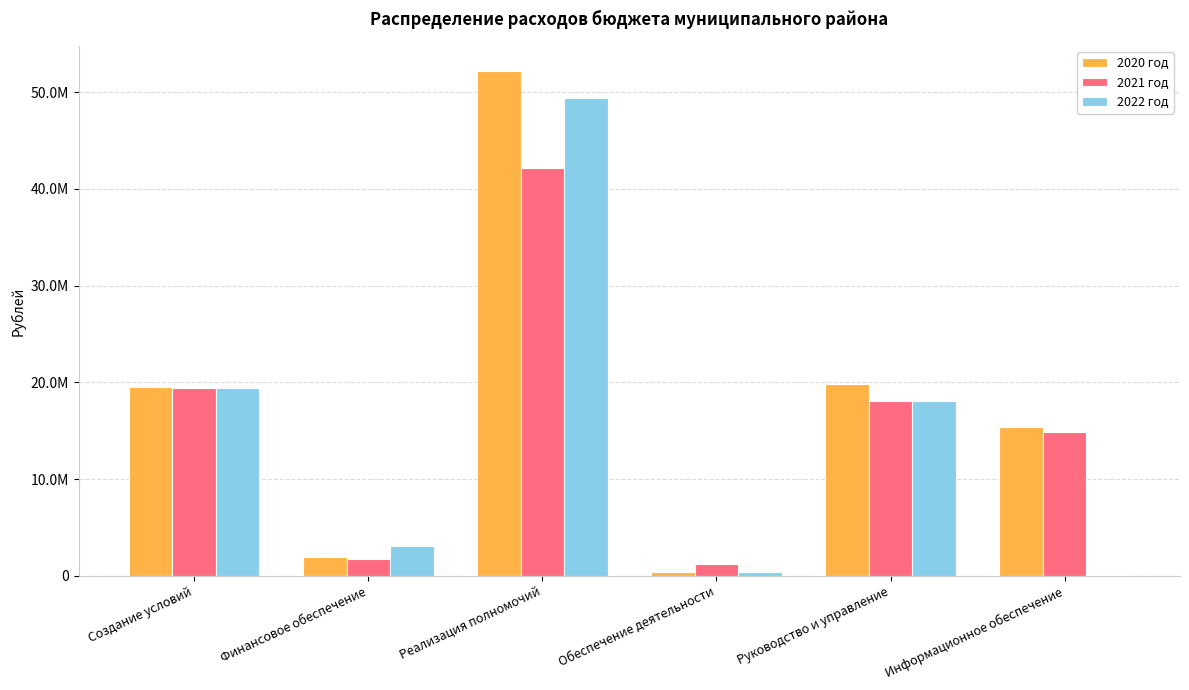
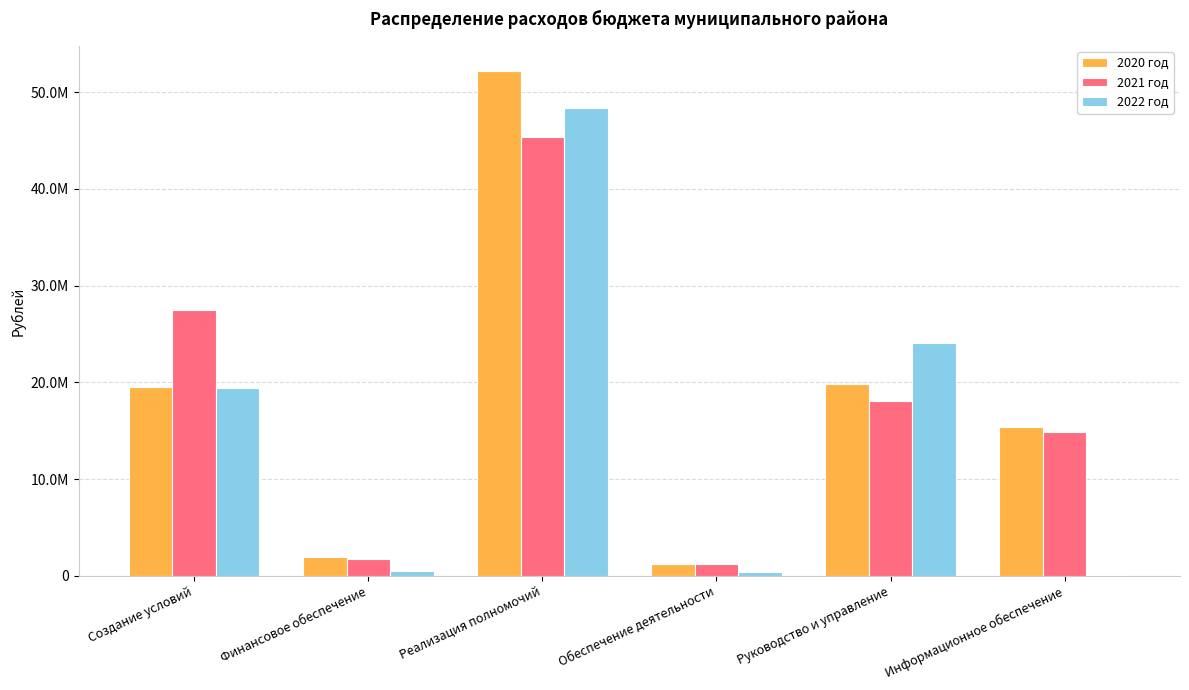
  {
    "2020 год": {
      "Создание условий": 20000000,
      "Финансовое обеспечение": 2000000,
      "Реализация полномочий": 52000000,
-     "Обеспечение деятельности": 0,
+     "Обеспечение деятельности": 1000000,
      "Руководство и управление": 20000000,
      "Информационное обеспечение": 15000000
    },
    "2021 год": {
-     "Создание условий": 19000000,
+     "Создание условий": 27000000,
      "Финансовое обеспечение": 2000000,
-     "Реализация полномочий": 42000000,
+     "Реализация полномочий": 45000000,
      "Обеспечение деятельности": 1000000,
      "Руководство и управление": 18000000,
      "Информационное обеспечение": 15000000
    },
    "2022 год": {
      "Создание условий": 19000000,
-     "Финансовое обеспечение": 3000000,
-     "Реализация полномочий": 49000000,
+     "Финансовое обеспечение": 1000000,
+     "Реализация полномочий": 48000000,
      "Обеспечение деятельности": 0,
-     "Руководство и управление": 18000000
+     "Руководство и управление": 24000000
    }
  }
